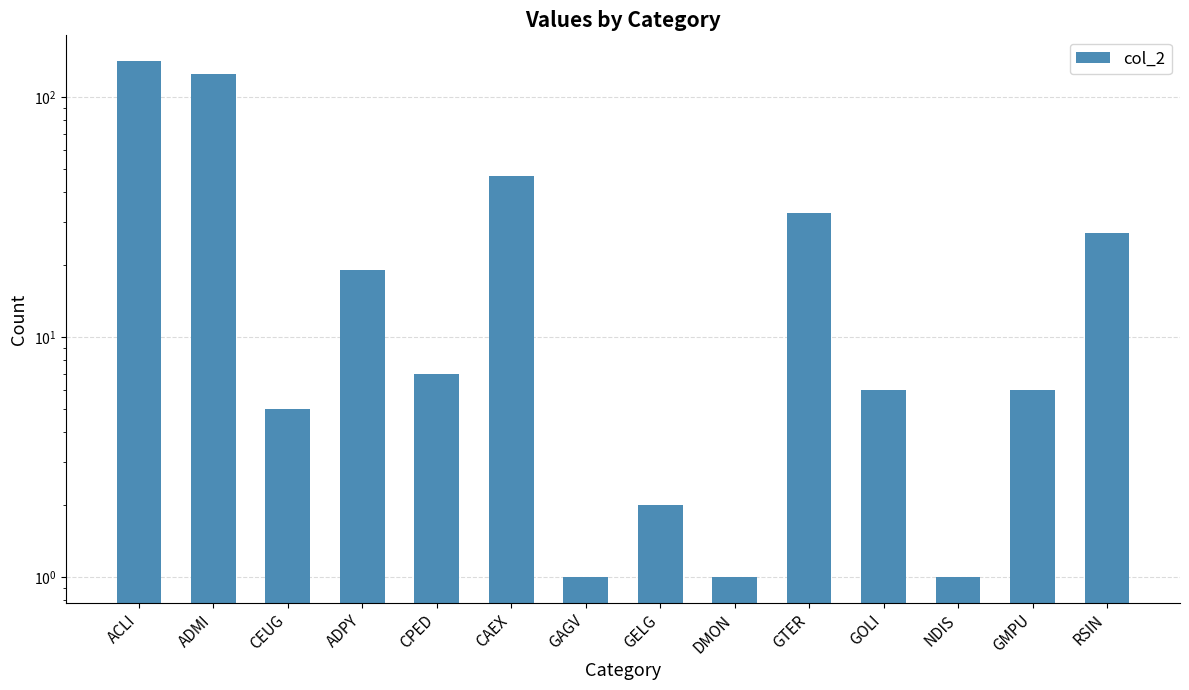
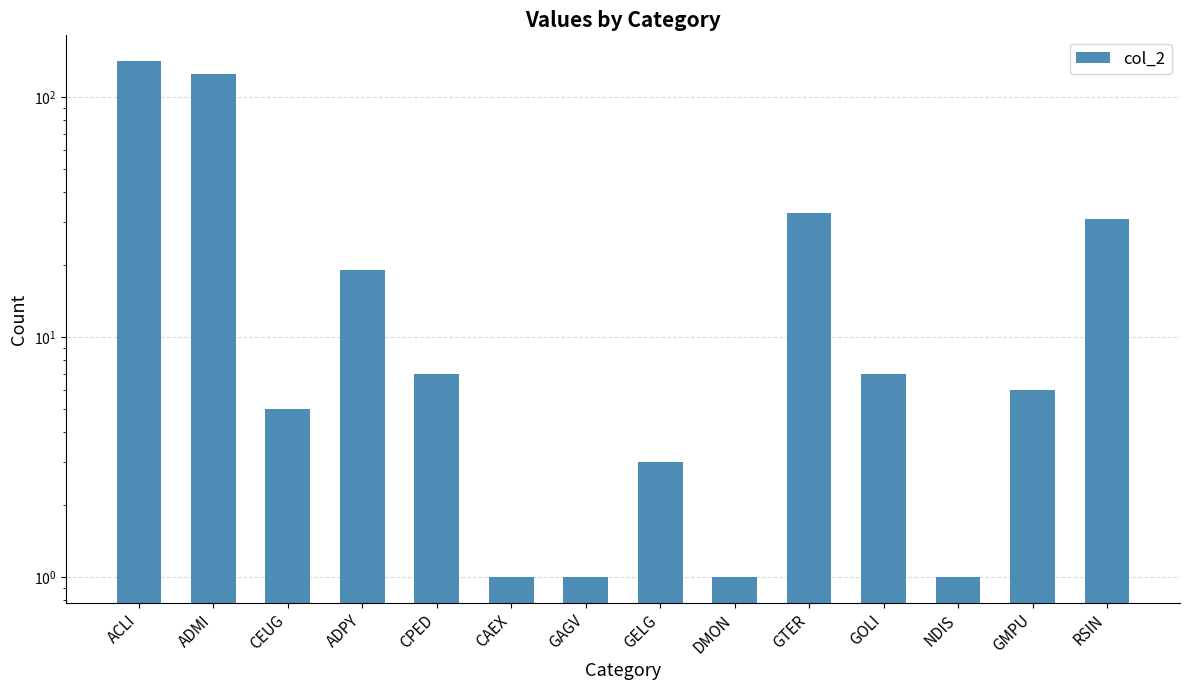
  {
    "ACLI": 140,
    "ADMI": 130,
    "CEUG": 5,
    "ADPY": 19,
    "CPED": 7,
-   "CAEX": 47,
+   "CAEX": 1,
    "GAGV": 1,
-   "GELG": 2,
+   "GELG": 3,
    "DMON": 1,
    "GTER": 33,
-   "GOLI": 6,
+   "GOLI": 7,
    "NDIS": 1,
    "GMPU": 6,
-   "RSIN": 27
+   "RSIN": 31
  }
